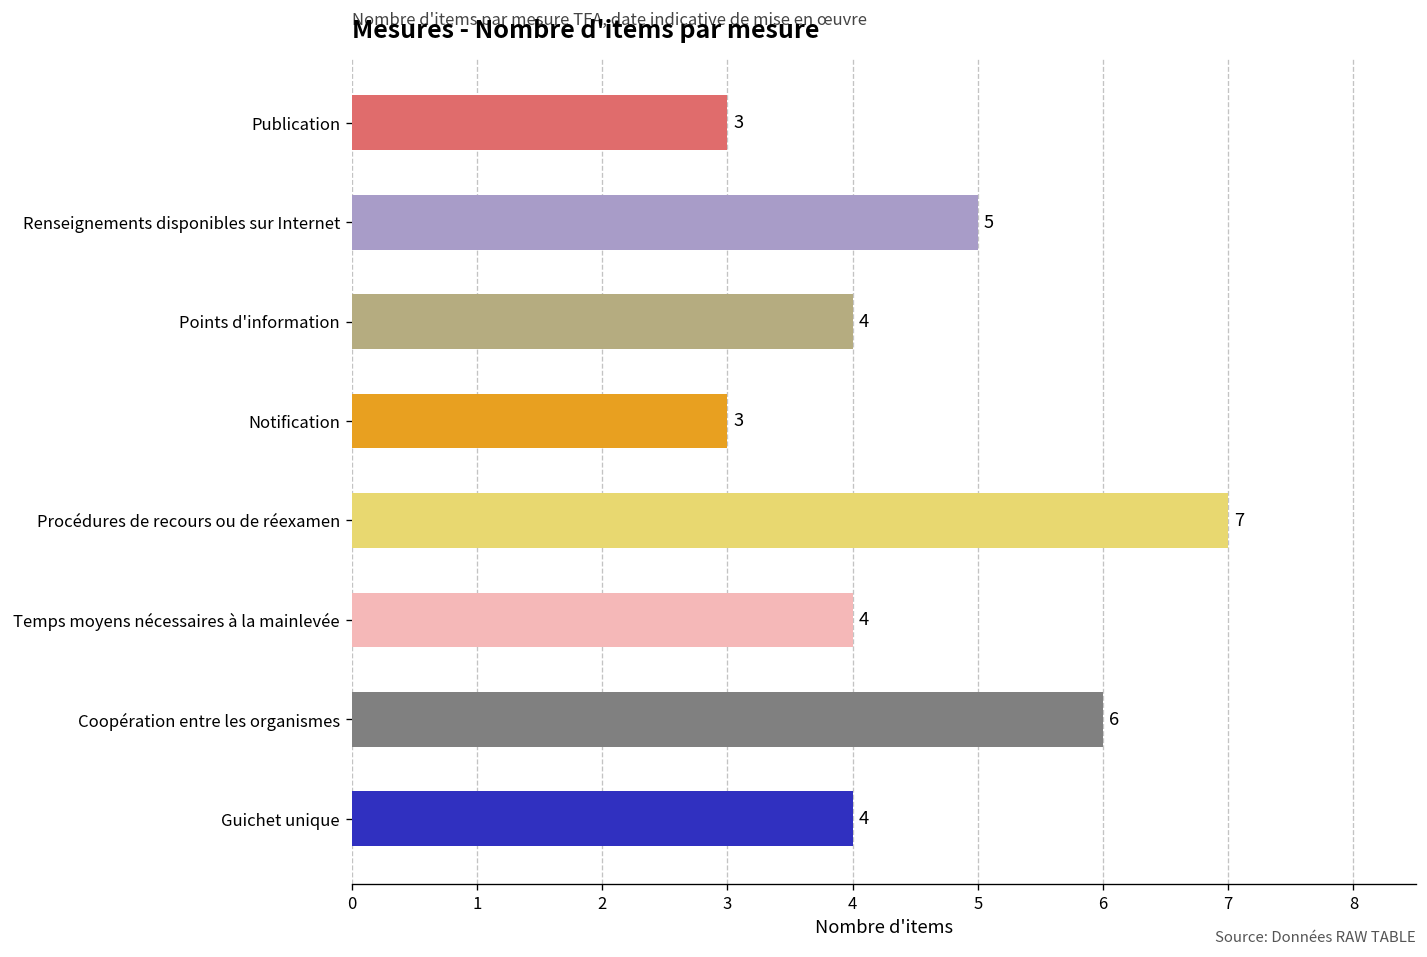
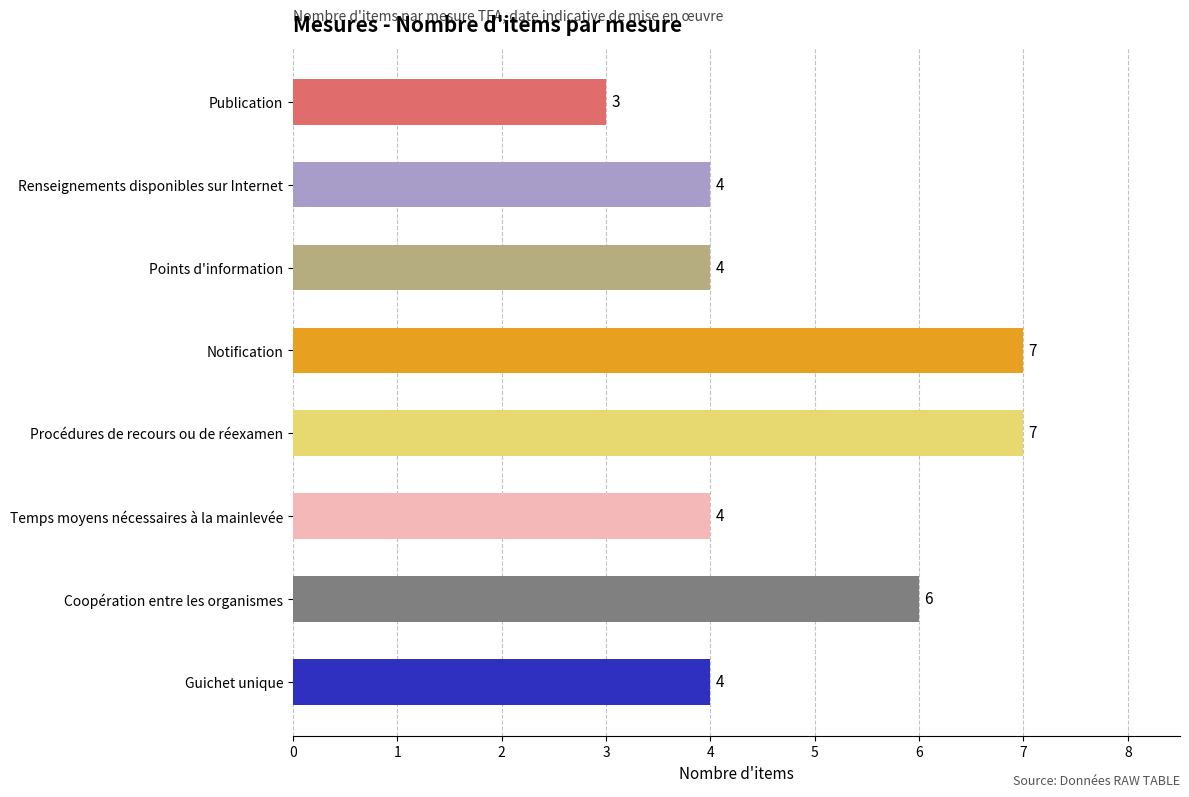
  {
    "Publication": 3,
-   "Renseignements disponibles sur Internet": 5,
+   "Renseignements disponibles sur Internet": 4,
    "Points d'information": 4,
-   "Notification": 3,
+   "Notification": 7,
    "Procédures de recours ou de réexamen": 7,
    "Temps moyens nécessaires à la mainlevée": 4,
    "Coopération entre les organismes": 6,
    "Guichet unique": 4
  }
